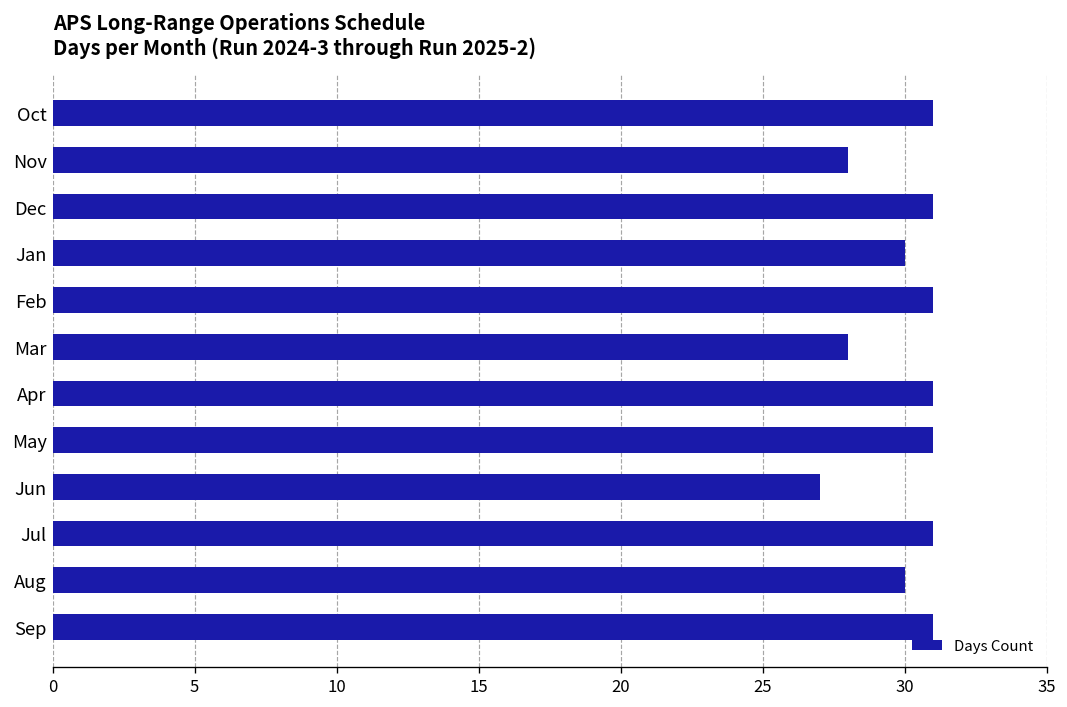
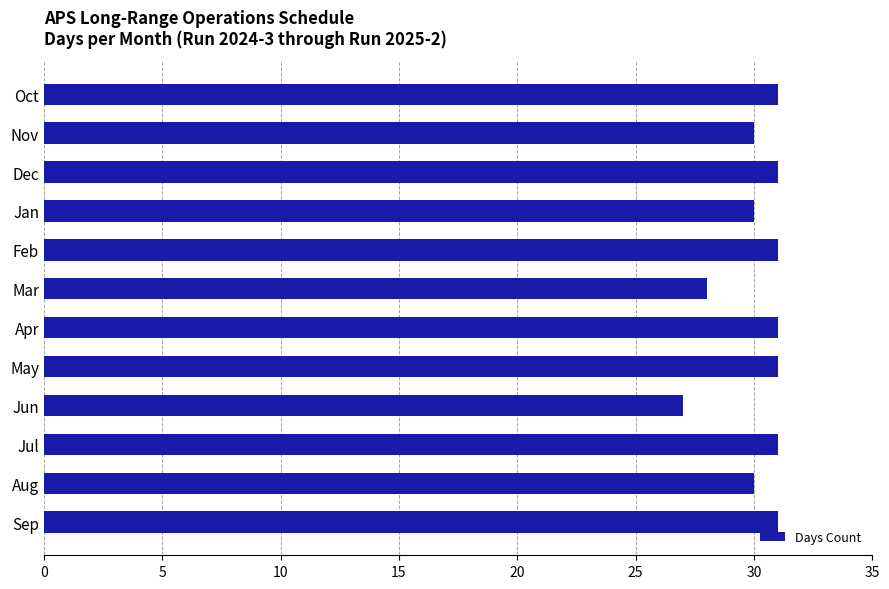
  {
    "Oct": 31,
-   "Nov": 28,
+   "Nov": 30,
    "Dec": 31,
    "Jan": 30,
    "Feb": 31,
    "Mar": 28,
    "Apr": 31,
    "May": 31,
    "Jun": 27,
    "Jul": 31,
    "Aug": 30,
    "Sep": 31
  }
